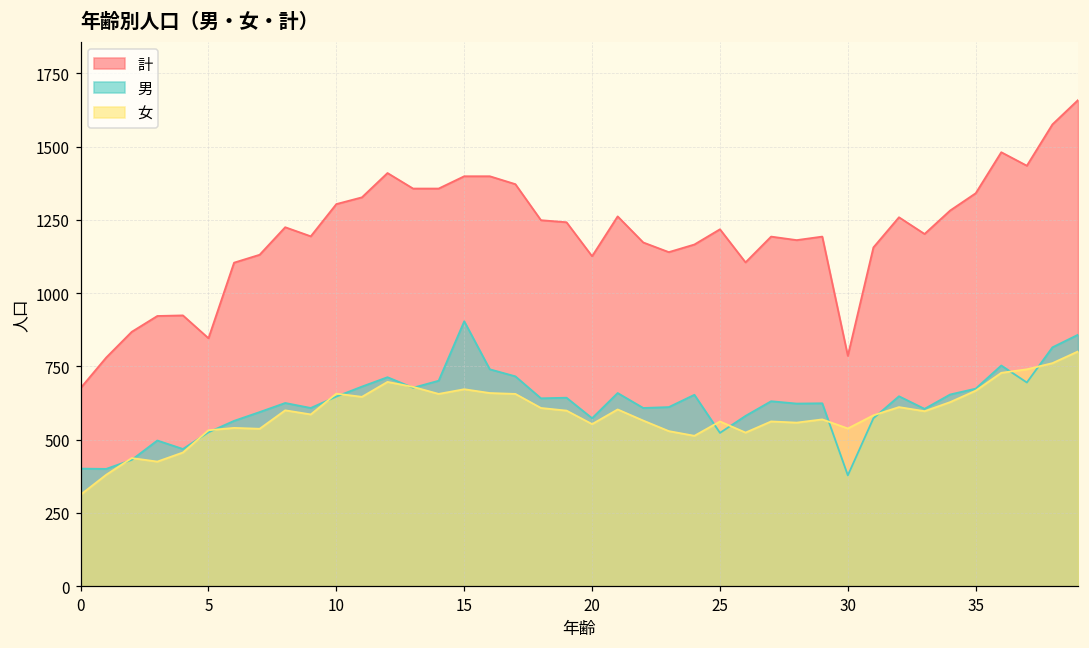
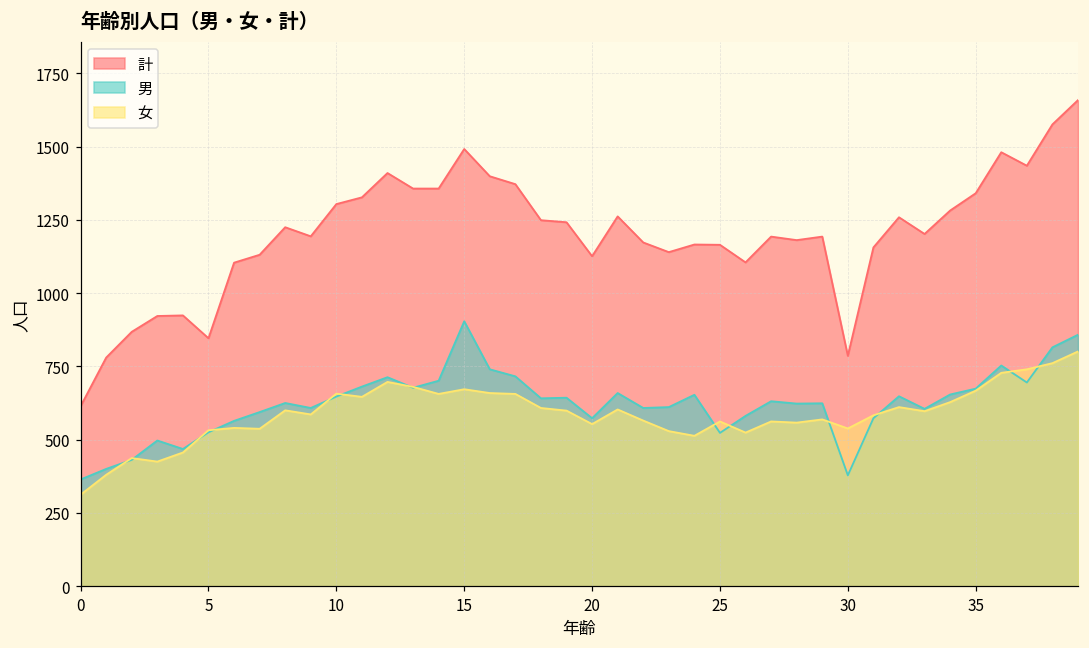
  {
    "計": {
-     "0": 680,
+     "0": 610,
      "5": 850,
      "10": 1300,
-     "15": 1400,
+     "15": 1490,
      "20": 1130,
-     "25": 1220,
+     "25": 1170,
      "30": 790,
      "35": 1340
    },
    "男": {
-     "0": 400,
+     "0": 360,
      "10": 650,
      "15": 900,
      "20": 570,
      "25": 520,
      "30": 380
    },
    "女": {
      "0": 310,
      "10": 660,
      "15": 670,
      "20": 550,
      "25": 560,
      "30": 540
    }
  }
